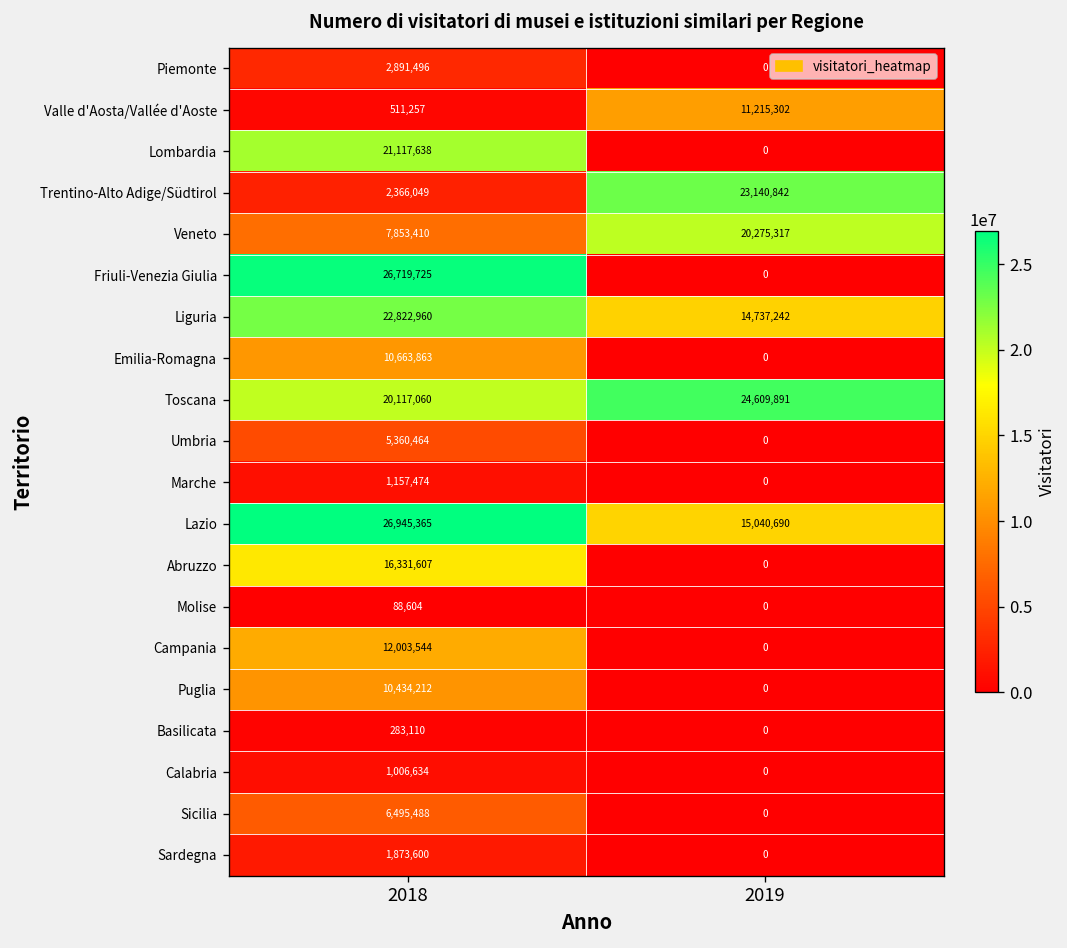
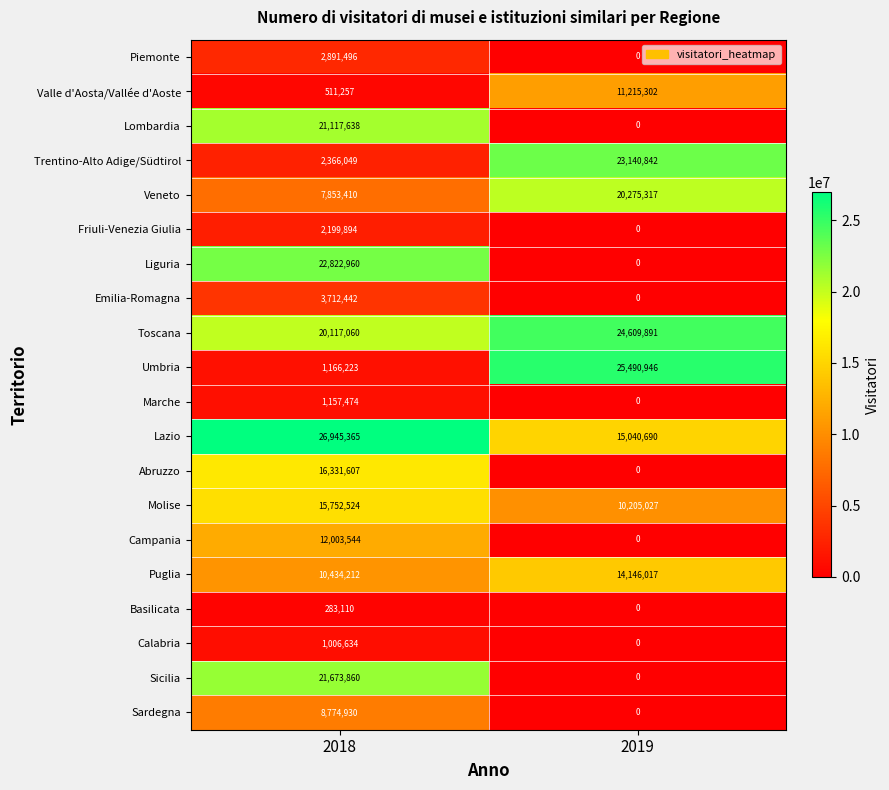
  {
    "Piemonte": {
      "2018": "2,891,496",
      "2019": "0"
    },
    "Valle d'Aosta/Vallée d'Aoste": {
      "2018": "511,257",
      "2019": "11,215,302"
    },
    "Lombardia": {
      "2018": "21,117,638",
      "2019": "0"
    },
    "Trentino-Alto Adige/Südtirol": {
      "2018": "2,366,049",
      "2019": "23,140,842"
    },
    "Veneto": {
      "2018": "7,853,410",
      "2019": "20,275,317"
    },
    "Friuli-Venezia Giulia": {
-     "2018": "26,719,725",
+     "2018": "2,199,894",
      "2019": "0"
    },
    "Liguria": {
      "2018": "22,822,960",
-     "2019": "14,737,242"
+     "2019": "0"
    },
    "Emilia-Romagna": {
-     "2018": "10,663,863",
+     "2018": "3,712,442",
      "2019": "0"
    },
    "Toscana": {
      "2018": "20,117,060",
      "2019": "24,609,891"
    },
    "Umbria": {
-     "2018": "5,360,464",
-     "2019": "0"
+     "2018": "1,166,223",
+     "2019": "25,490,946"
    },
    "Marche": {
      "2018": "1,157,474",
      "2019": "0"
    },
    "Lazio": {
      "2018": "26,945,365",
      "2019": "15,040,690"
    },
    "Abruzzo": {
      "2018": "16,331,607",
      "2019": "0"
    },
    "Molise": {
-     "2018": "88,604",
-     "2019": "0"
+     "2018": "15,752,524",
+     "2019": "10,205,027"
    },
    "Campania": {
      "2018": "12,003,544",
      "2019": "0"
    },
    "Puglia": {
      "2018": "10,434,212",
-     "2019": "0"
+     "2019": "14,146,017"
    },
    "Basilicata": {
      "2018": "283,110",
      "2019": "0"
    },
    "Calabria": {
      "2018": "1,006,634",
      "2019": "0"
    },
    "Sicilia": {
-     "2018": "6,495,488",
+     "2018": "21,673,860",
      "2019": "0"
    },
    "Sardegna": {
-     "2018": "1,873,600",
+     "2018": "8,774,930",
      "2019": "0"
    }
  }
